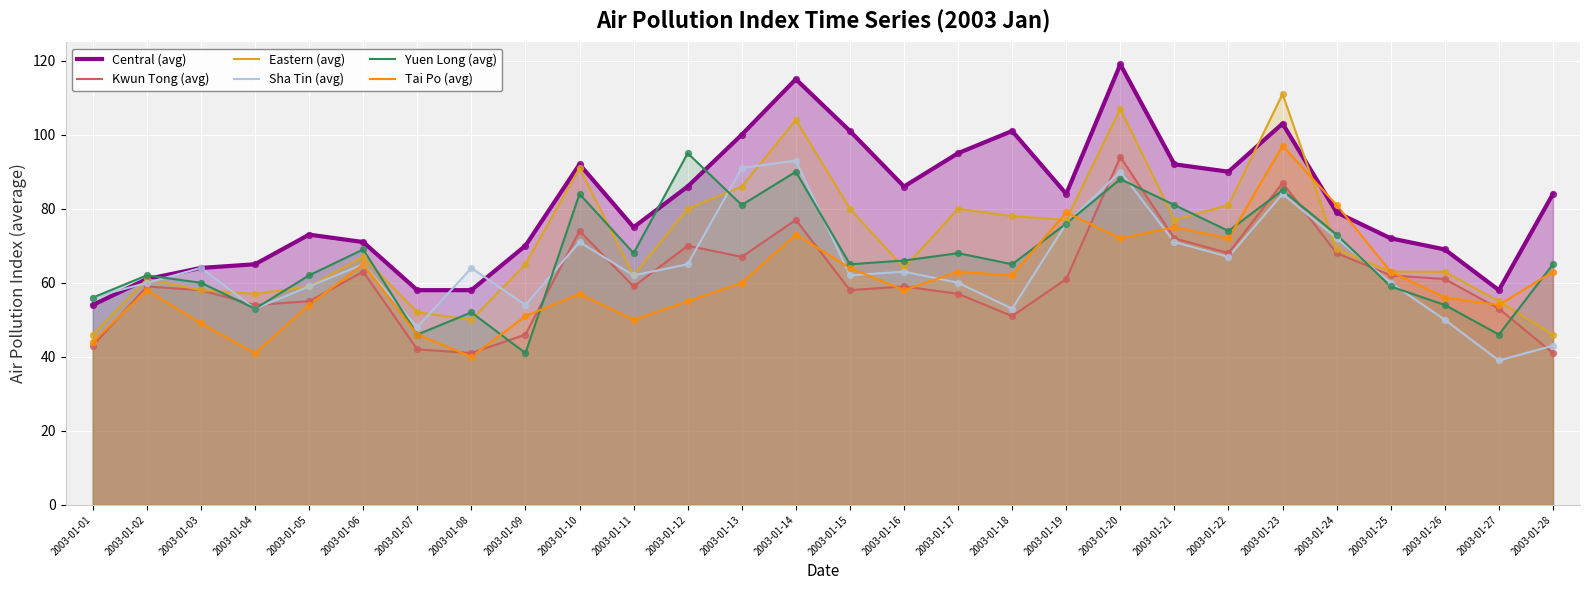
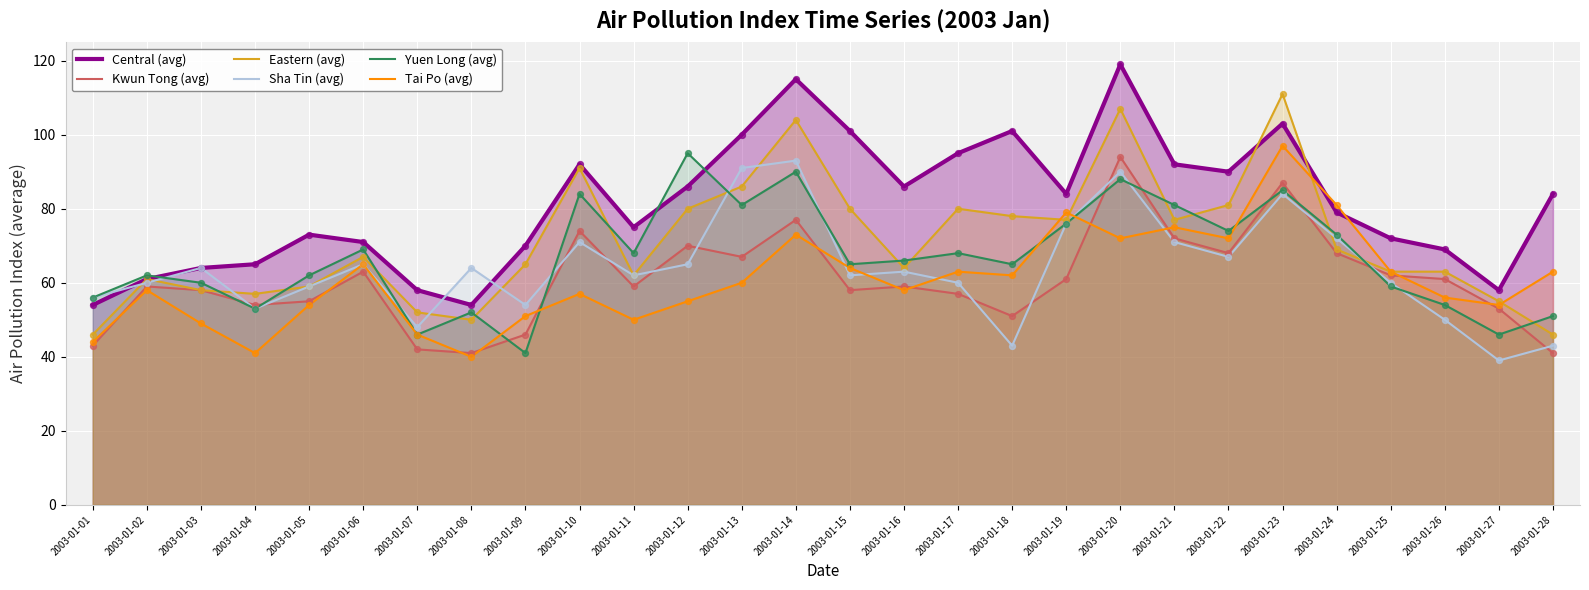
  {
    "Central (avg)": {
      "2003-01-01": 54,
      "2003-01-04": 65,
      "2003-01-05": 73,
      "2003-01-06": 71,
      "2003-01-07": 58,
-     "2003-01-08": 58,
+     "2003-01-08": 54,
      "2003-01-09": 70,
      "2003-01-10": 92,
      "2003-01-11": 75,
      "2003-01-12": 86,
      "2003-01-13": 100,
      "2003-01-14": 115,
      "2003-01-15": 101,
      "2003-01-16": 86,
      "2003-01-17": 95,
      "2003-01-18": 101,
      "2003-01-19": 84,
      "2003-01-20": 119,
      "2003-01-21": 92,
      "2003-01-22": 90,
      "2003-01-23": 103,
      "2003-01-24": 79,
      "2003-01-25": 72,
      "2003-01-26": 69,
      "2003-01-27": 58,
      "2003-01-28": 84
    },
    "Kwun Tong (avg)": {
      "2003-01-01": 43,
      "2003-01-02": 59,
      "2003-01-04": 54,
      "2003-01-05": 55,
      "2003-01-06": 63,
      "2003-01-07": 42,
      "2003-01-08": 41,
      "2003-01-09": 46,
      "2003-01-10": 74,
      "2003-01-11": 59,
      "2003-01-12": 70,
      "2003-01-13": 67,
      "2003-01-14": 77,
      "2003-01-15": 58,
      "2003-01-16": 59,
      "2003-01-17": 57,
      "2003-01-18": 51,
      "2003-01-19": 61,
      "2003-01-20": 94,
      "2003-01-21": 72,
      "2003-01-22": 68,
      "2003-01-23": 87,
      "2003-01-24": 68,
      "2003-01-25": 62,
      "2003-01-26": 61,
      "2003-01-27": 53,
      "2003-01-28": 41
    },
    "Sha Tin (avg)": {
      "2003-01-02": 60,
      "2003-01-07": 48,
      "2003-01-08": 64,
      "2003-01-09": 54,
      "2003-01-10": 71,
      "2003-01-12": 65,
      "2003-01-13": 91,
      "2003-01-14": 93,
      "2003-01-15": 62,
      "2003-01-16": 63,
      "2003-01-17": 60,
-     "2003-01-18": 53,
+     "2003-01-18": 43,
      "2003-01-20": 90,
      "2003-01-21": 71,
      "2003-01-22": 67,
      "2003-01-23": 84,
      "2003-01-24": 72,
      "2003-01-25": 60,
      "2003-01-26": 50,
      "2003-01-27": 39,
      "2003-01-28": 43
    },
    "Yuen Long (avg)": {
      "2003-01-02": 62,
      "2003-01-03": 60,
      "2003-01-05": 62,
      "2003-01-06": 69,
      "2003-01-08": 52,
      "2003-01-09": 41,
      "2003-01-10": 84,
      "2003-01-11": 68,
      "2003-01-12": 95,
      "2003-01-13": 81,
      "2003-01-14": 90,
      "2003-01-15": 65,
      "2003-01-16": 66,
      "2003-01-17": 68,
      "2003-01-18": 65,
      "2003-01-20": 88,
      "2003-01-21": 81,
      "2003-01-22": 74,
      "2003-01-23": 85,
      "2003-01-24": 73,
      "2003-01-25": 59,
      "2003-01-26": 54,
      "2003-01-27": 46,
-     "2003-01-28": 65
+     "2003-01-28": 51
    }
  }
